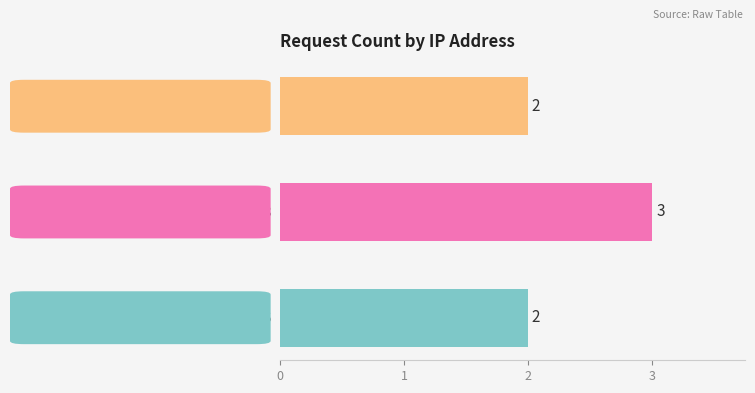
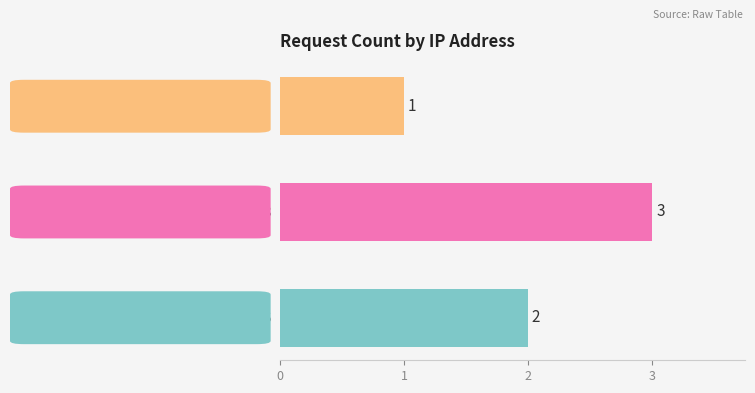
  {
-   "123.125.71.111": 2,
+   "123.125.71.111": 1,
    "54.158.224.173": 3,
    "66.249.79.26": 2
  }
